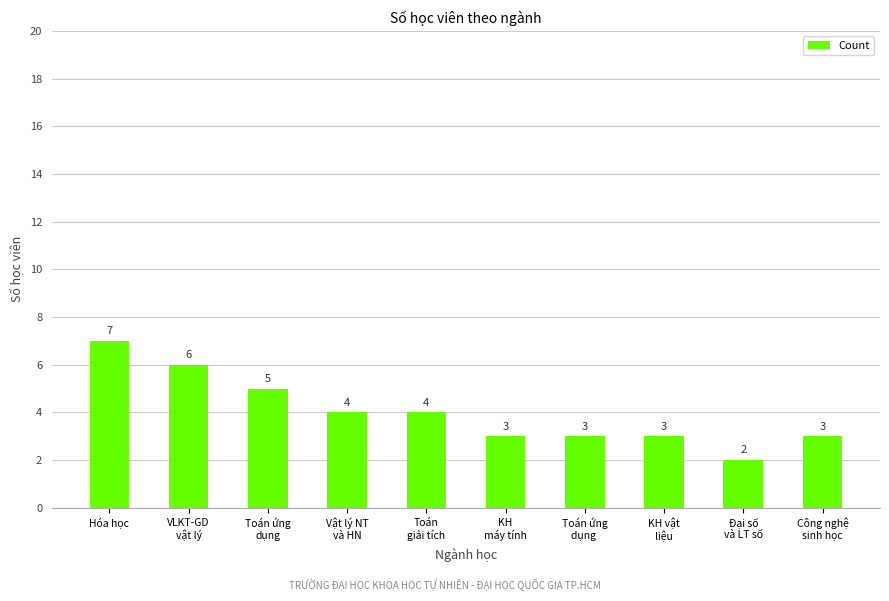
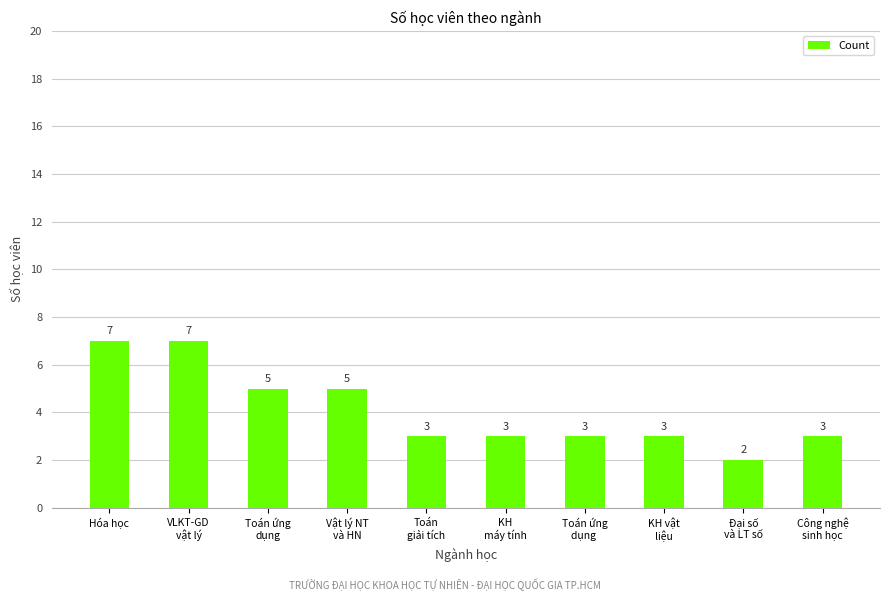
  {
    "Hóa học": 7,
-   "VLKT-GD vật lý": 6,
-   "Vật lý NT và HN": 4,
-   "Toán giải tích": 4,
+   "VLKT-GD vật lý": 7,
+   "Vật lý NT và HN": 5,
+   "Toán giải tích": 3,
    "KH máy tính": 3,
    "KH vật liệu": 3,
    "Đại số và LT số": 2,
    "Công nghệ sinh học": 3
  }
